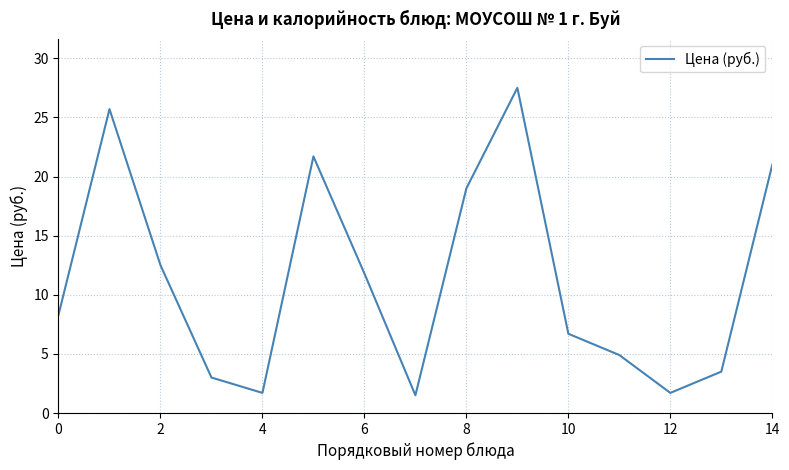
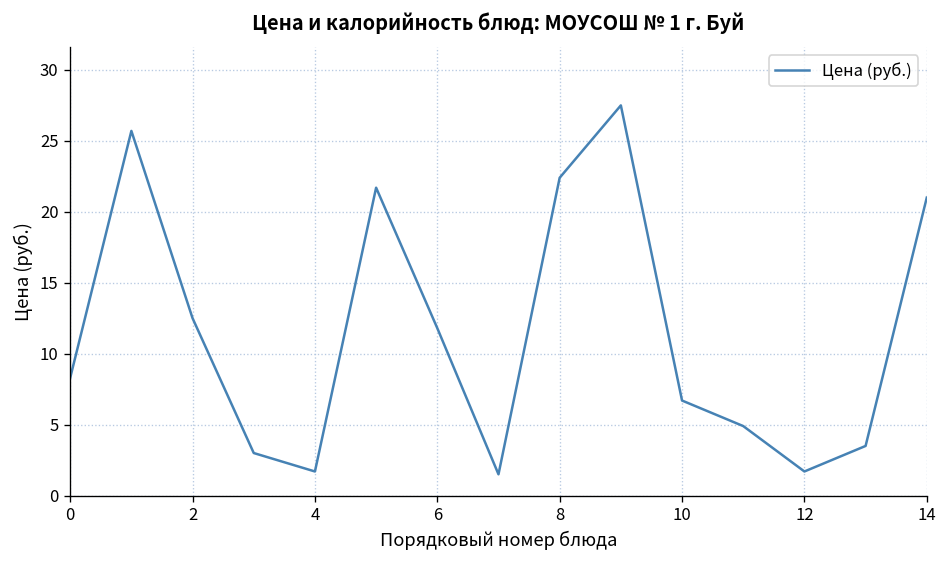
  {
    "0": 8.3,
    "2": 12.5,
    "4": 1.7,
    "6": 11.8,
-   "8": 19.0,
+   "8": 22.4,
    "10": 6.7,
    "12": 1.7,
    "14": 21.0
  }
